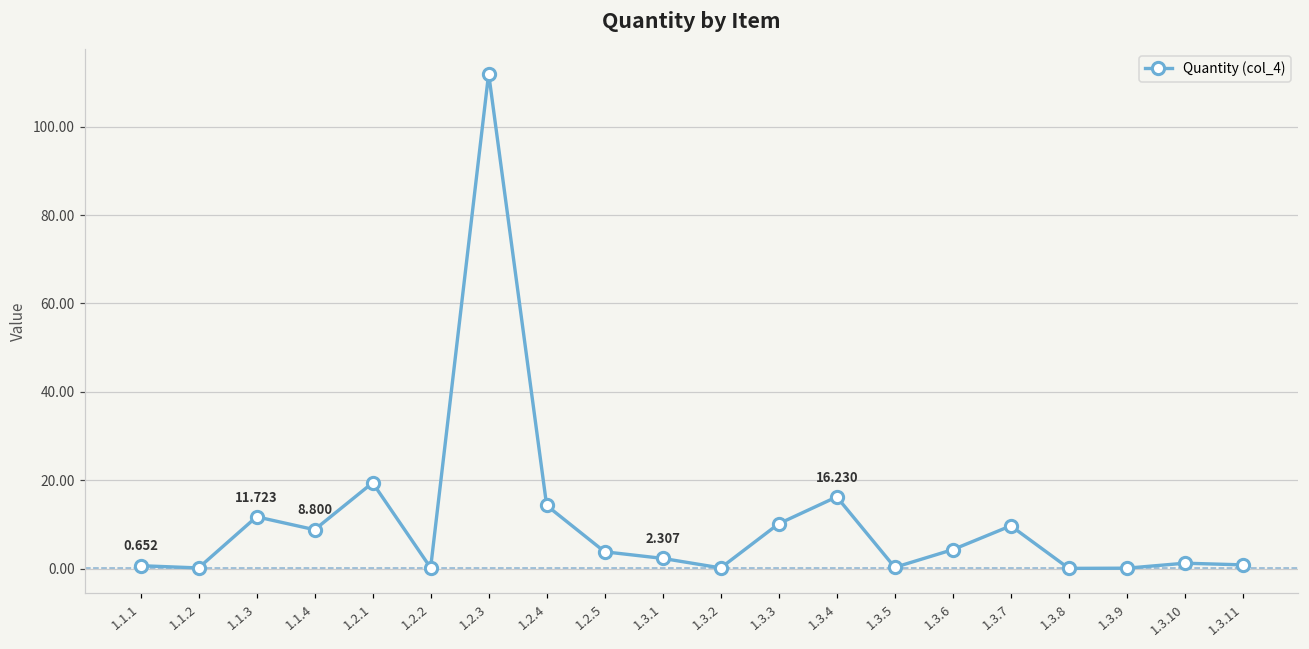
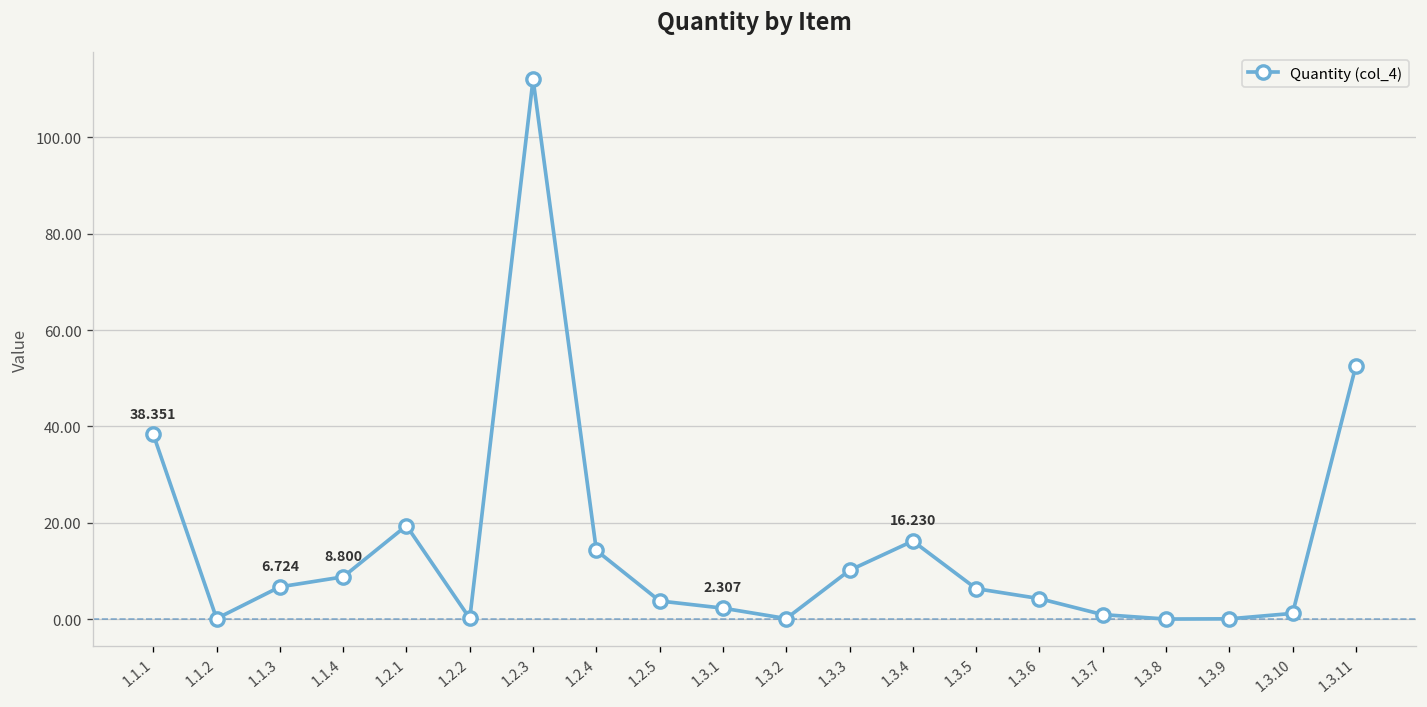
  {
-   "1.1.1": 0.652,
-   "1.1.3": 11.723,
+   "1.1.1": 38.351,
+   "1.1.3": 6.724,
    "1.1.4": 8.800,
    "1.3.1": 2.307,
    "1.3.4": 16.230,
-   "1.3.5": 0,
-   "1.3.7": 10,
-   "1.3.11": 1
+   "1.3.5": 6,
+   "1.3.7": 1,
+   "1.3.11": 53
  }
